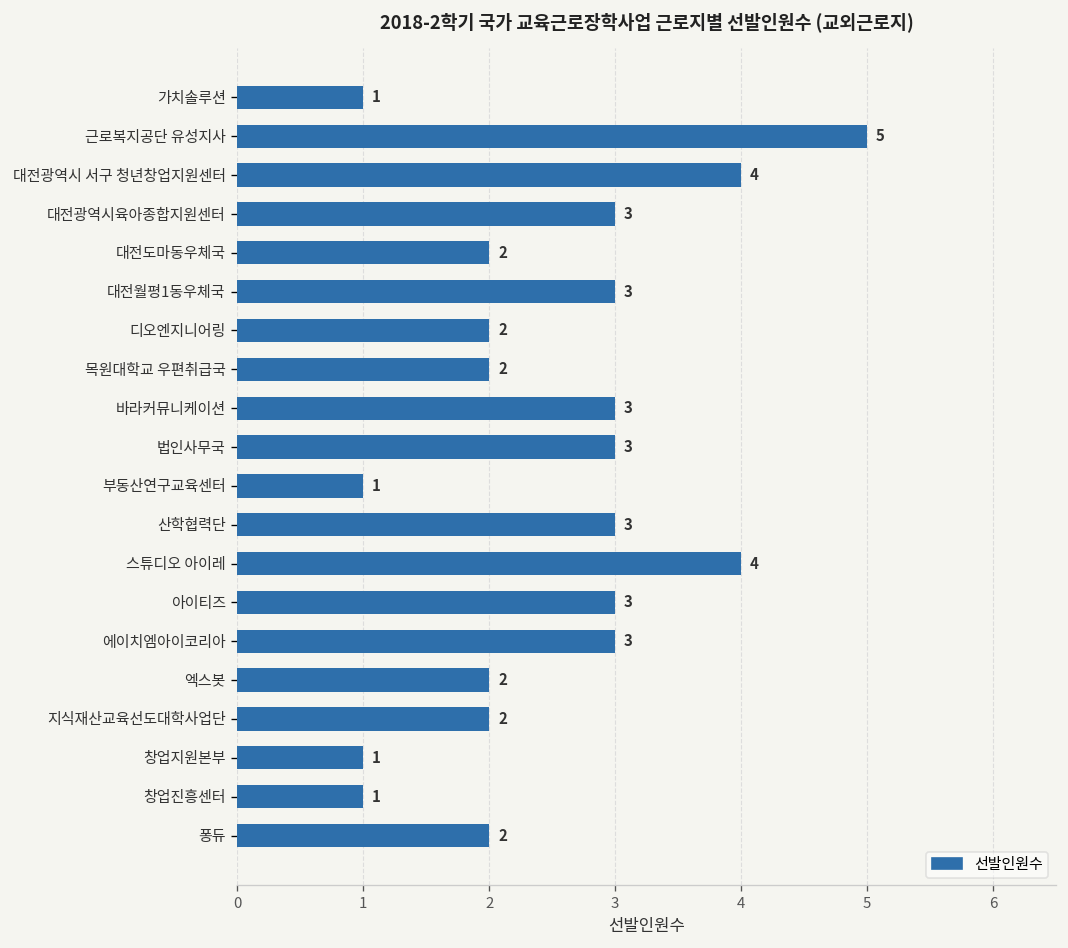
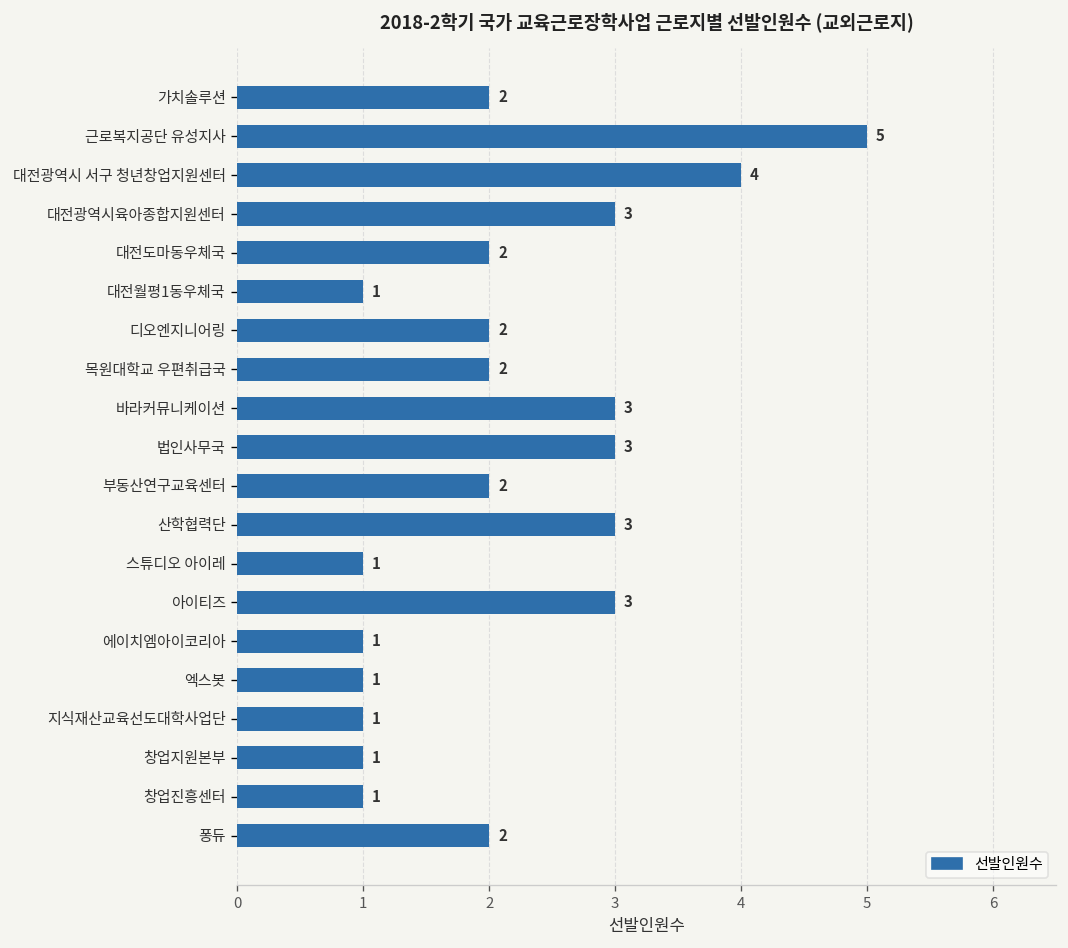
  {
-   "가치솔루션": 1,
+   "가치솔루션": 2,
    "근로복지공단 유성지사": 5,
    "대전광역시 서구 청년창업지원센터": 4,
    "대전광역시육아종합지원센터": 3,
    "대전도마동우체국": 2,
-   "대전월평1동우체국": 3,
+   "대전월평1동우체국": 1,
    "디오엔지니어링": 2,
    "목원대학교 우편취급국": 2,
    "바라커뮤니케이션": 3,
    "법인사무국": 3,
-   "부동산연구교육센터": 1,
+   "부동산연구교육센터": 2,
    "산학협력단": 3,
-   "스튜디오 아이레": 4,
+   "스튜디오 아이레": 1,
    "아이티즈": 3,
-   "에이치엠아이코리아": 3,
-   "엑스봇": 2,
-   "지식재산교육선도대학사업단": 2,
+   "에이치엠아이코리아": 1,
+   "엑스봇": 1,
+   "지식재산교육선도대학사업단": 1,
    "창업지원본부": 1,
    "창업진흥센터": 1,
    "퐁듀": 2
  }
